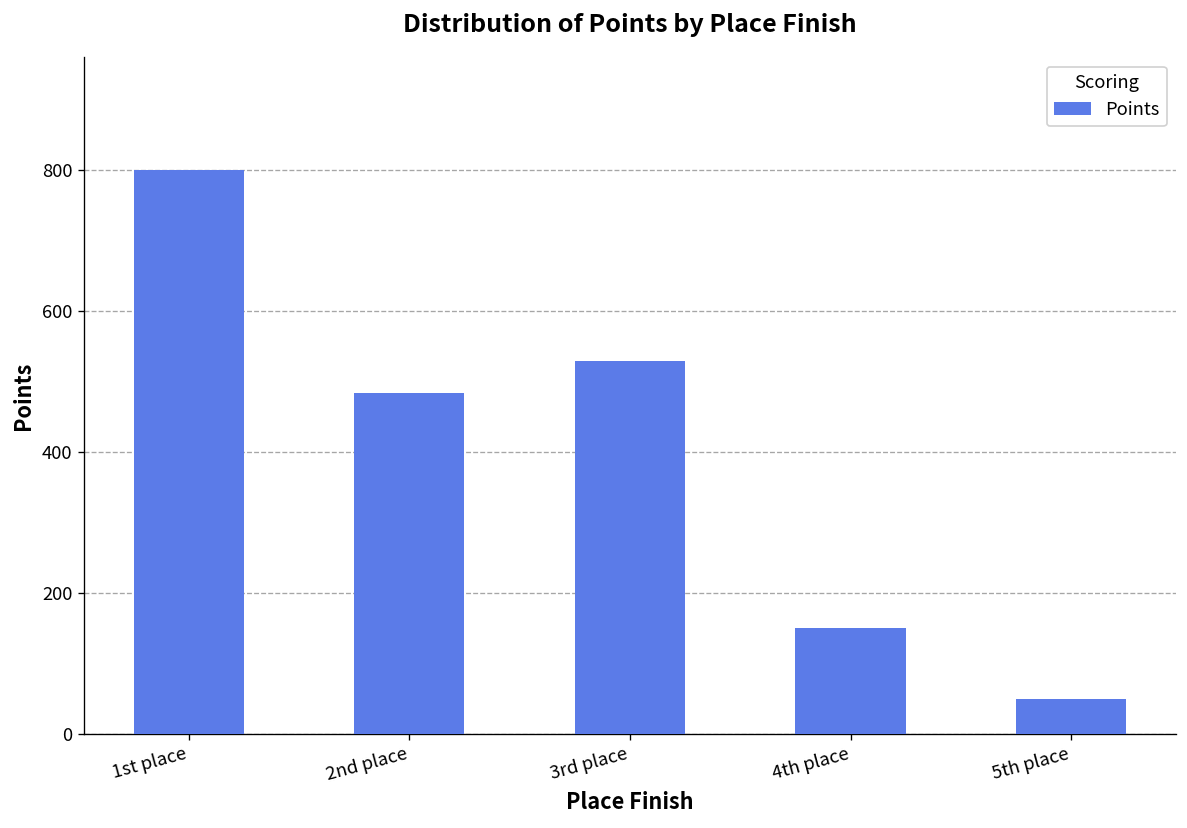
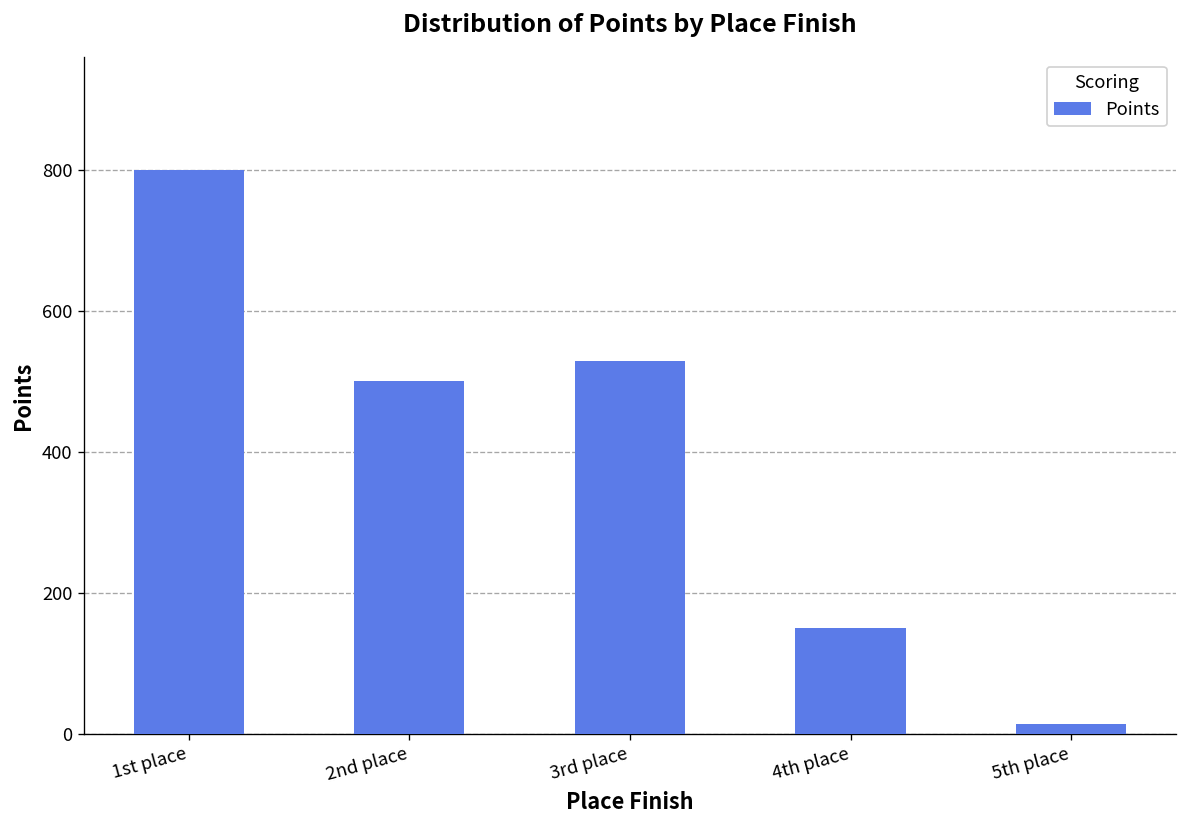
  {
    "1st place": 800,
-   "2nd place": 480,
+   "2nd place": 500,
    "3rd place": 530,
    "4th place": 150,
-   "5th place": 50
+   "5th place": 10
  }
